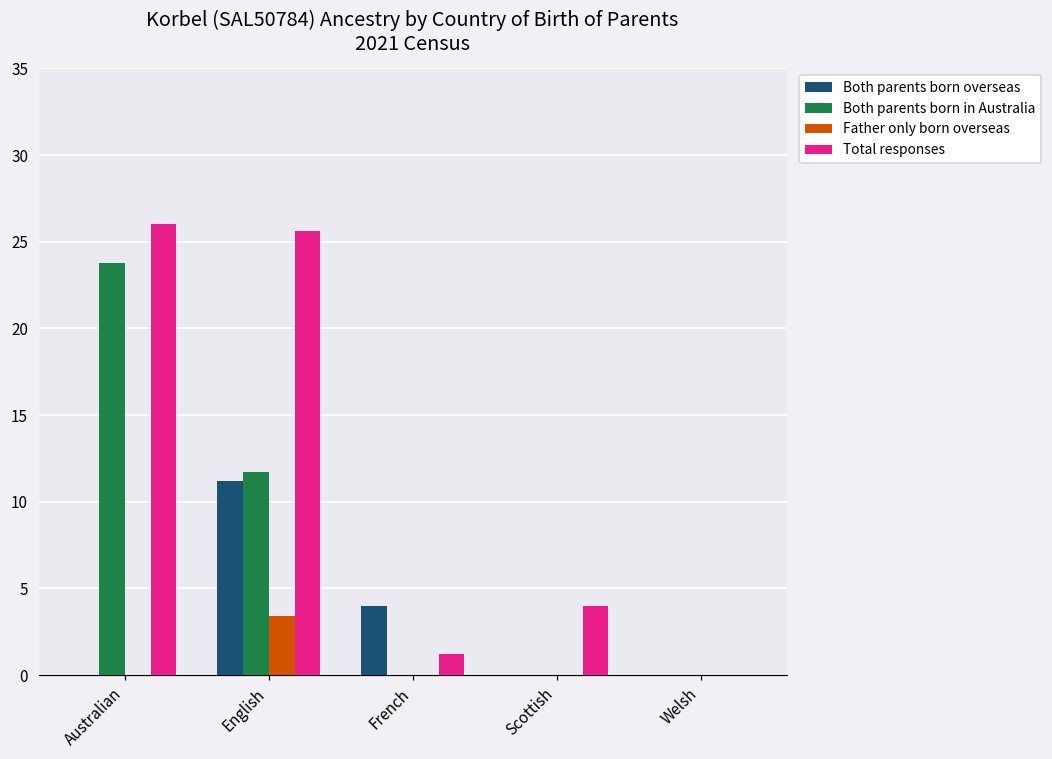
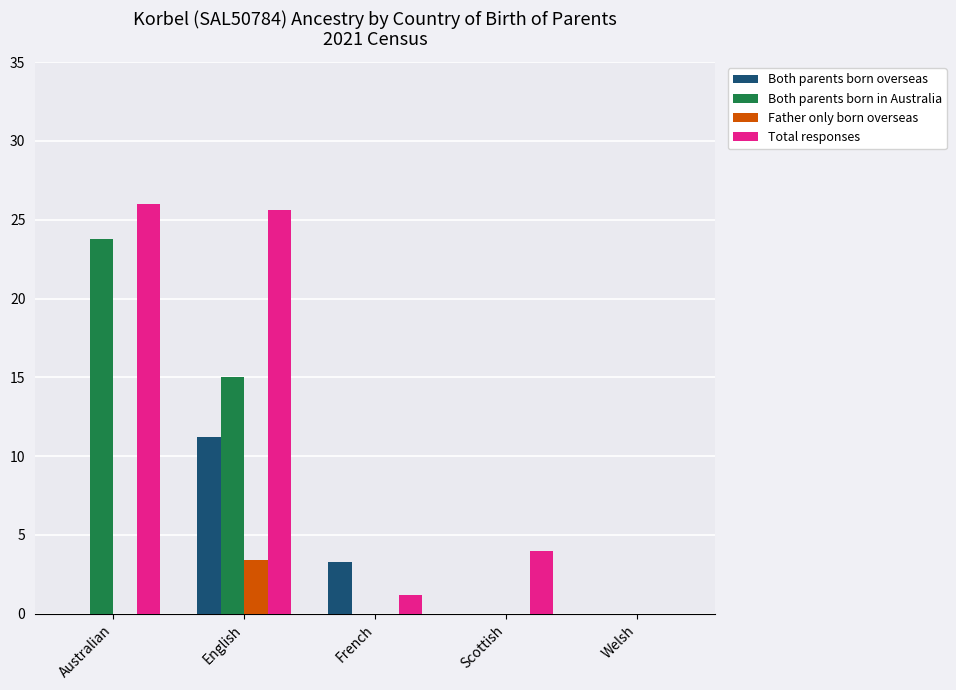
  {
    "Both parents born overseas": {
      "Australian": 0.0,
      "English": 11.2,
-     "French": 4.0,
+     "French": 3.3,
      "Scottish": 0.0,
      "Welsh": 0.0
    },
    "Both parents born in Australia": {
      "Australian": 23.8,
-     "English": 11.7,
+     "English": 15.0,
      "French": 0.0,
      "Scottish": 0.0,
      "Welsh": 0.0
    },
    "Father only born overseas": {
      "Australian": 0.0,
      "English": 3.4,
      "French": 0.0,
      "Scottish": 0.0,
      "Welsh": 0.0
    },
    "Total responses": {
      "Australian": 26.0,
      "English": 25.6,
      "French": 1.2,
      "Scottish": 4.0,
      "Welsh": 0.0
    }
  }
